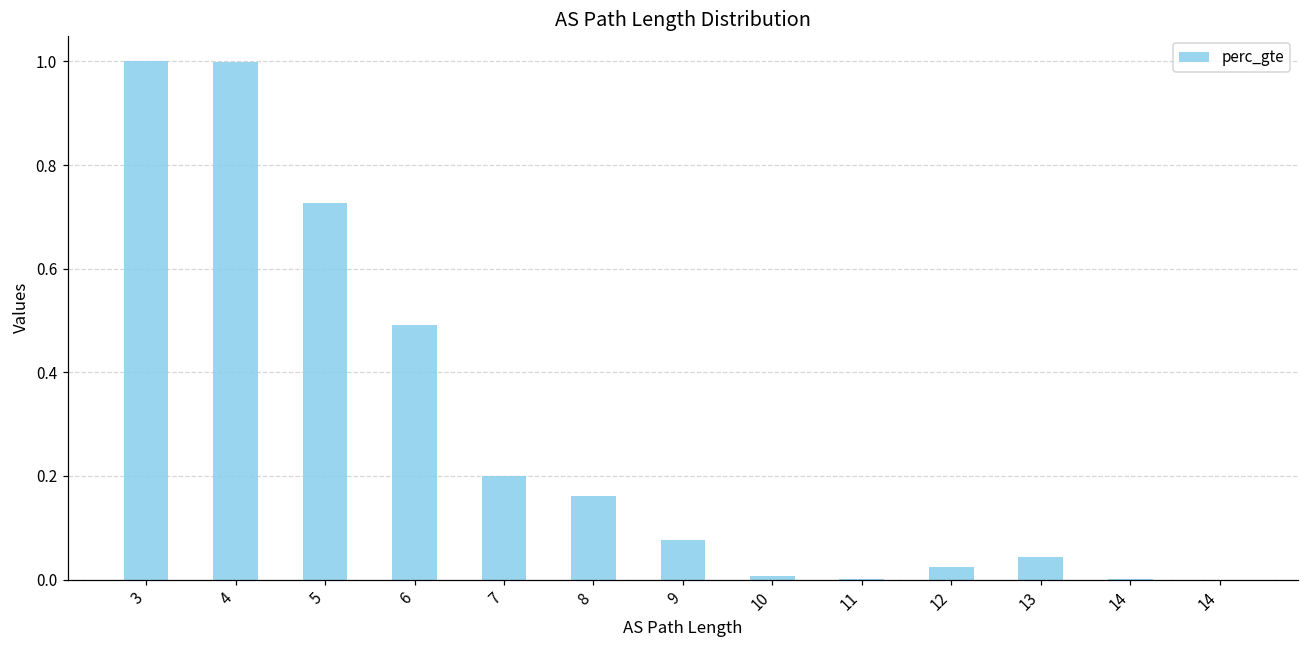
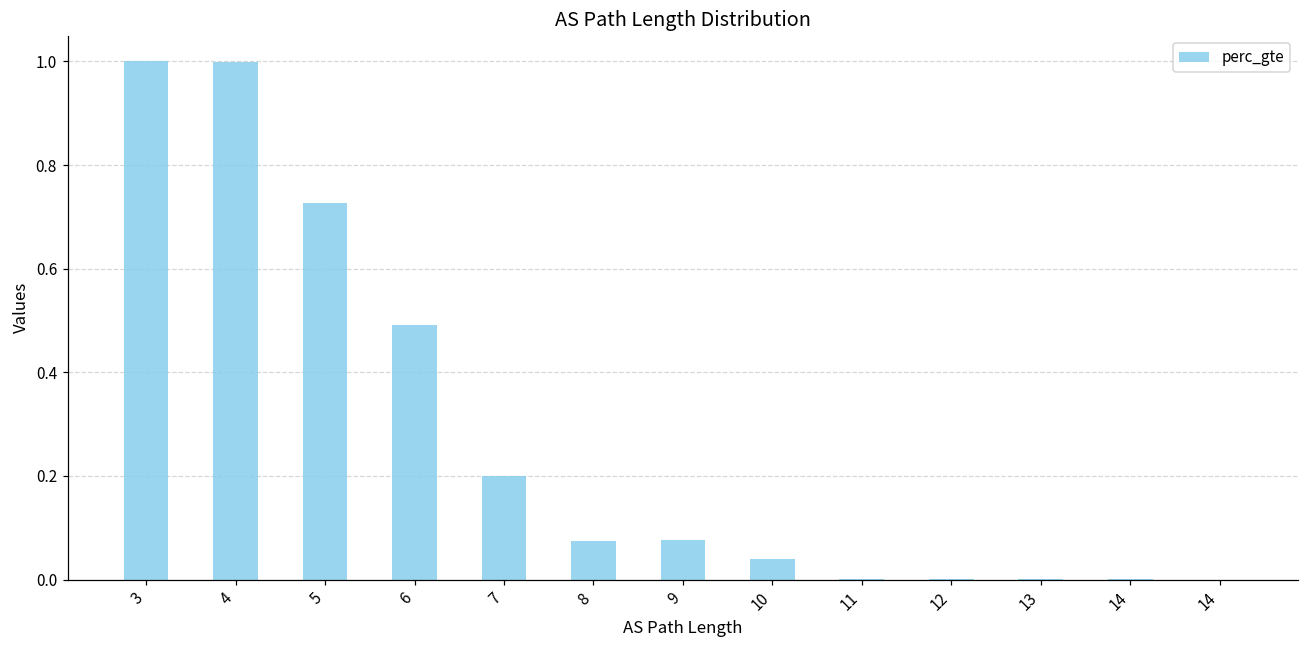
  {
    "3": 1.00,
    "4": 1.00,
    "5": 0.73,
    "6": 0.49,
    "7": 0.20,
-   "8": 0.16,
+   "8": 0.08,
    "9": 0.08,
-   "10": 0.01,
-   "12": 0.02,
-   "13": 0.04
+   "10": 0.04,
+   "12": 0.00,
+   "13": 0.00
  }
